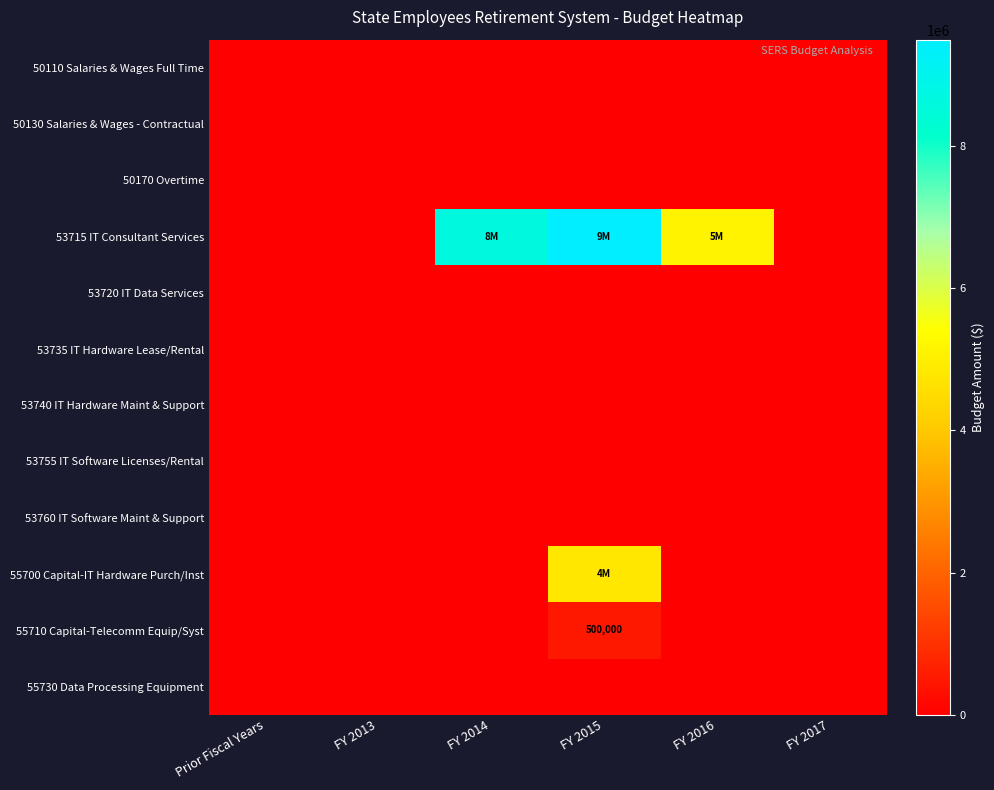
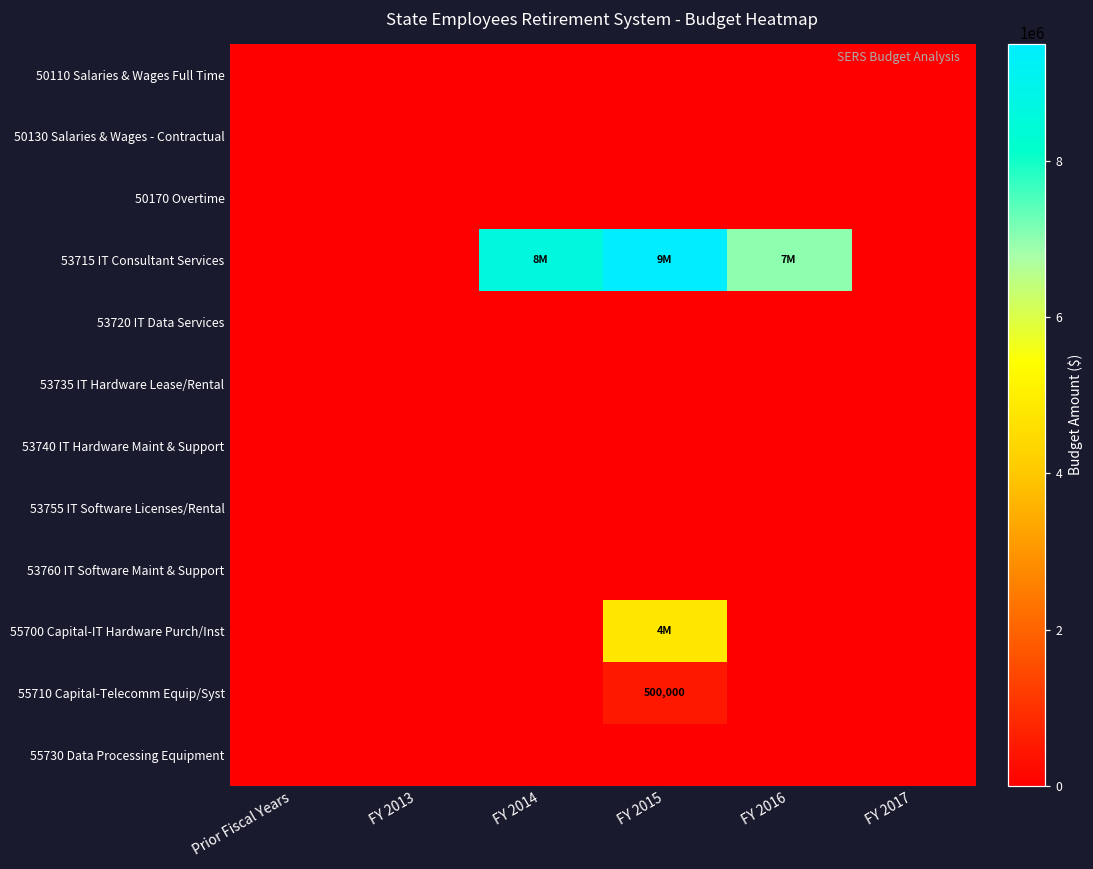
  {
    "53715 IT Consultant Services": {
      "FY 2014": "8M",
      "FY 2015": "9M",
-     "FY 2016": "5M"
+     "FY 2016": "7M"
    },
    "55700 Capital-IT Hardware Purch/Inst": {
      "FY 2015": "4M"
    },
    "55710 Capital-Telecomm Equip/Syst": {
      "FY 2015": "500,000"
    }
  }
